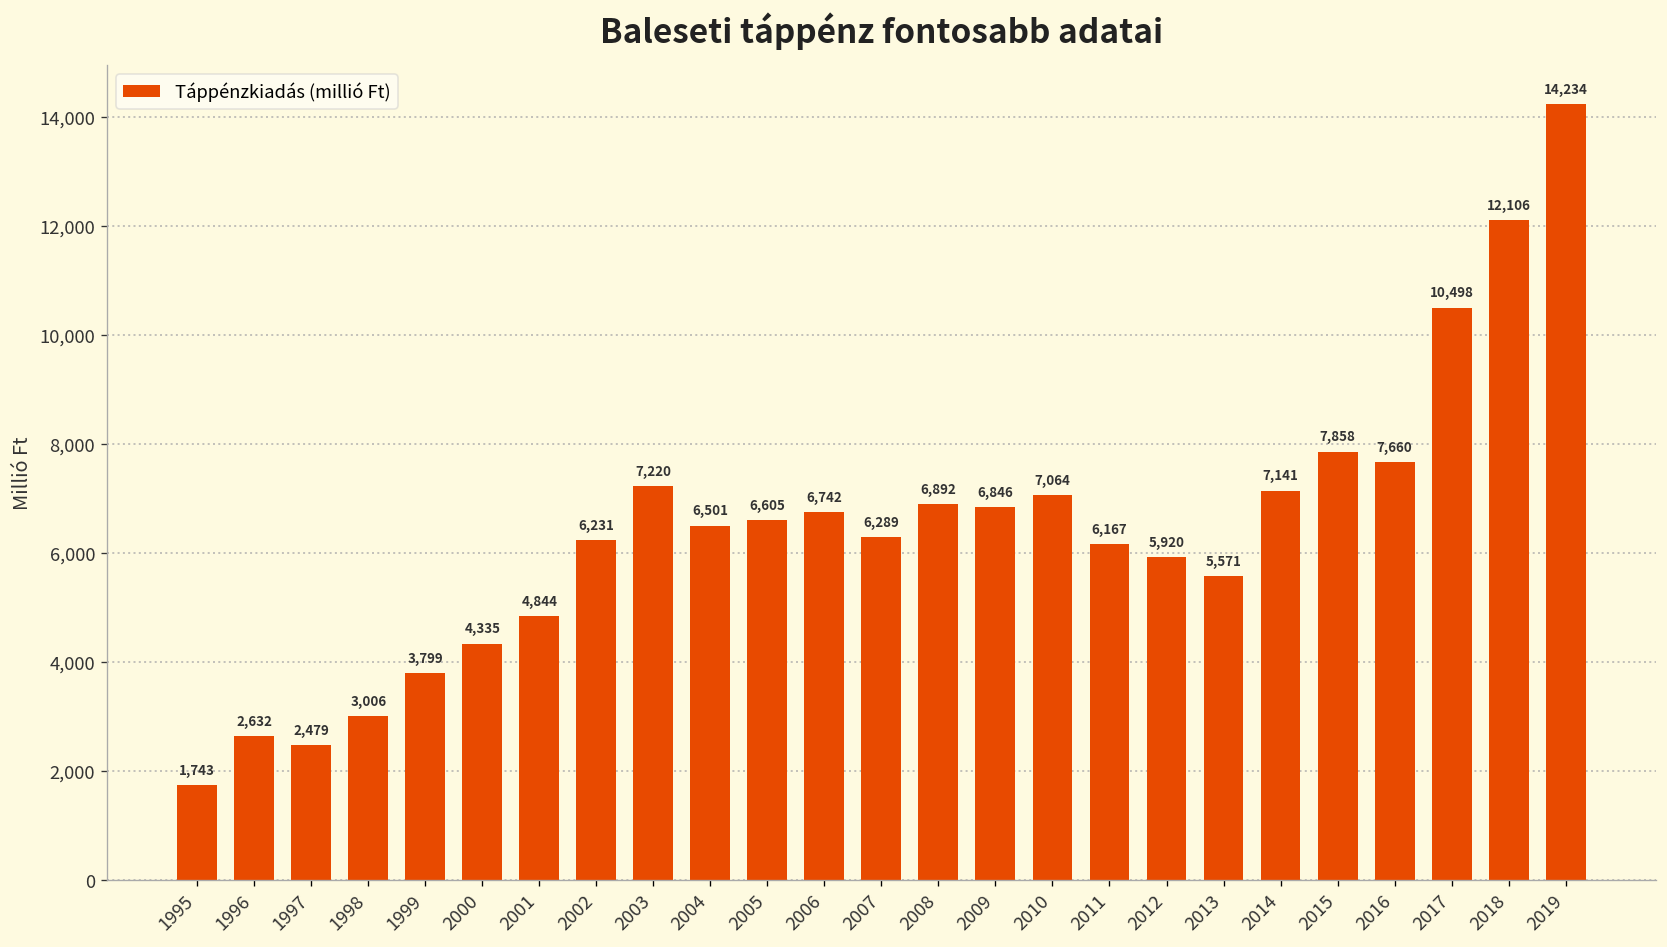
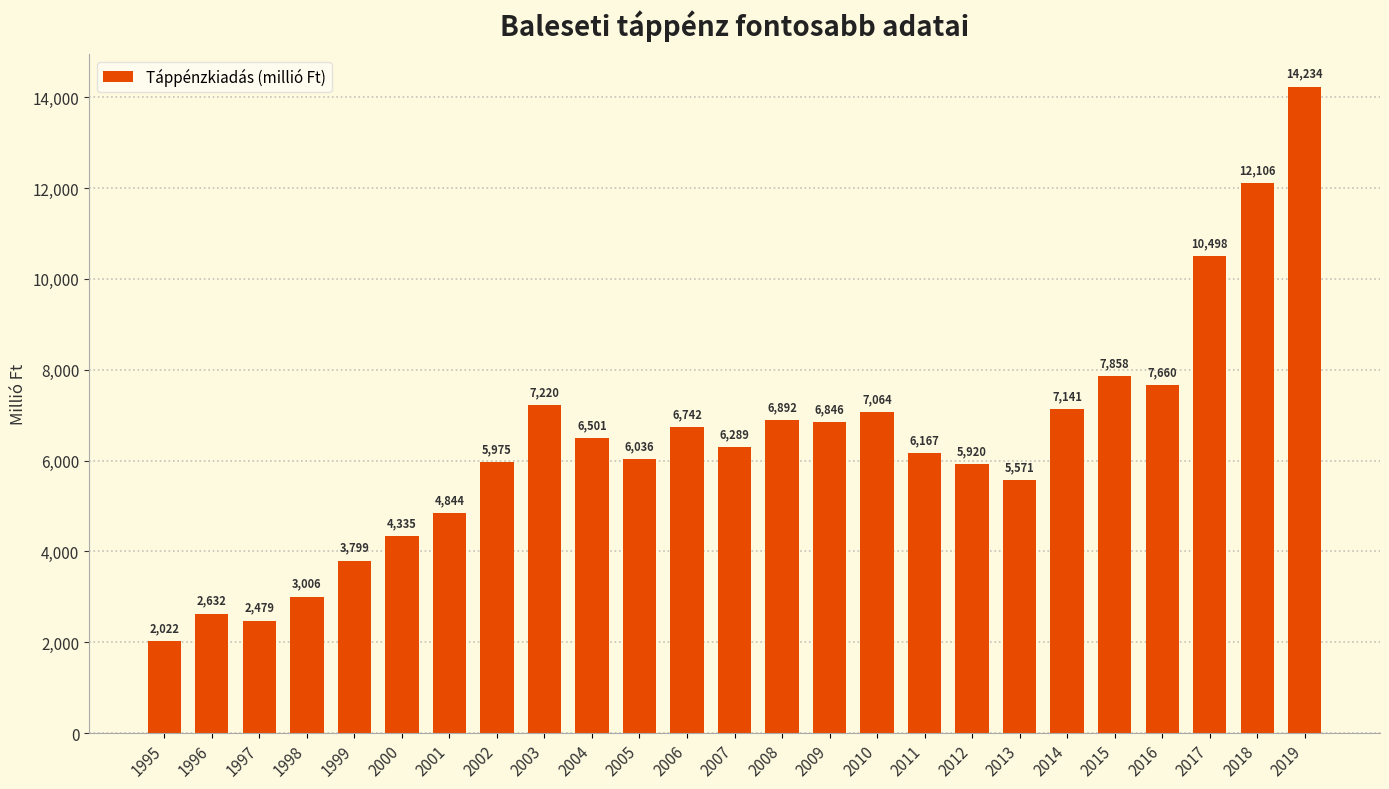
  {
-   "1995": "1,743",
+   "1995": "2,022",
    "1996": "2,632",
    "1997": "2,479",
    "1998": "3,006",
    "1999": "3,799",
    "2000": "4,335",
    "2001": "4,844",
-   "2002": "6,231",
+   "2002": "5,975",
    "2003": "7,220",
    "2004": "6,501",
-   "2005": "6,605",
+   "2005": "6,036",
    "2006": "6,742",
    "2007": "6,289",
    "2008": "6,892",
    "2009": "6,846",
    "2010": "7,064",
    "2011": "6,167",
    "2012": "5,920",
    "2013": "5,571",
    "2014": "7,141",
    "2015": "7,858",
    "2016": "7,660",
    "2017": "10,498",
    "2018": "12,106",
    "2019": "14,234"
  }
